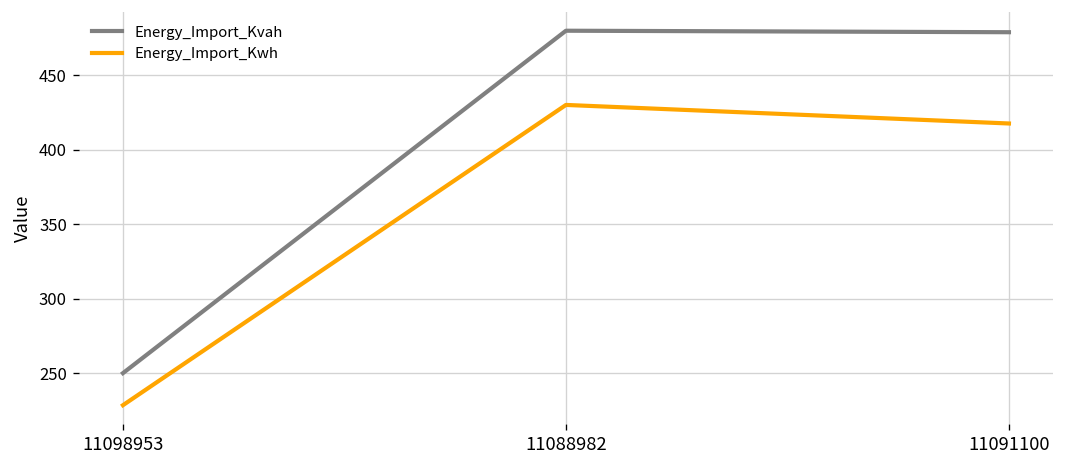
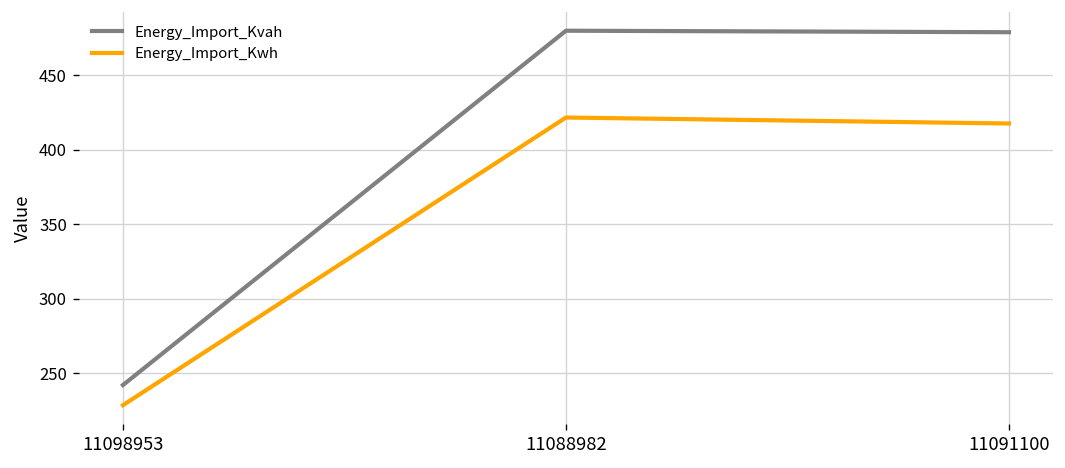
  {
    "Energy_Import_Kvah": {
-     "11098953": 250,
+     "11098953": 242,
      "11088982": 480,
      "11091100": 479
    },
    "Energy_Import_Kwh": {
      "11098953": 228,
-     "11088982": 430,
+     "11088982": 422,
      "11091100": 418
    }
  }
